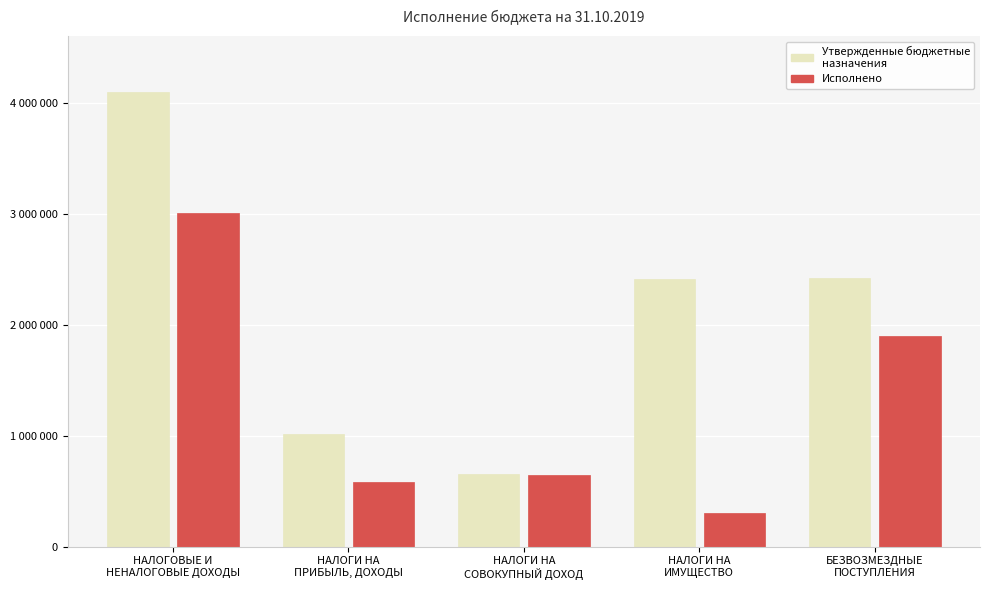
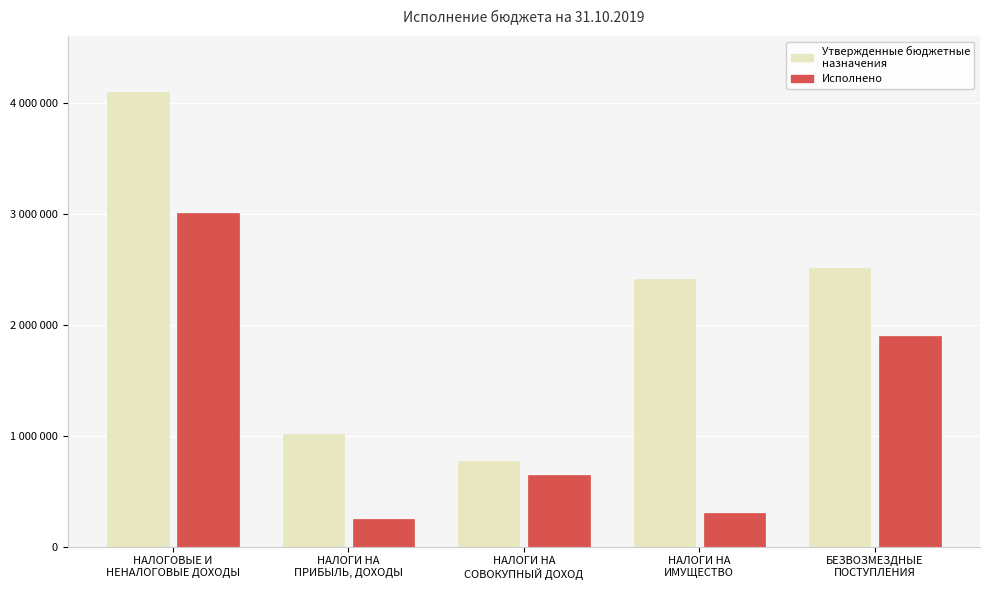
  {
    "Утвержденные бюджетные назначения": {
      "НАЛОГОВЫЕ И НЕНАЛОГОВЫЕ ДОХОДЫ": 4100000,
      "НАЛОГИ НА ПРИБЫЛЬ, ДОХОДЫ": 1010000,
-     "НАЛОГИ НА СОВОКУПНЫЙ ДОХОД": 650000,
+     "НАЛОГИ НА СОВОКУПНЫЙ ДОХОД": 770000,
      "НАЛОГИ НА ИМУЩЕСТВО": 2410000,
-     "БЕЗВОЗМЕЗДНЫЕ ПОСТУПЛЕНИЯ": 2420000
+     "БЕЗВОЗМЕЗДНЫЕ ПОСТУПЛЕНИЯ": 2510000
    },
    "Исполнено": {
      "НАЛОГОВЫЕ И НЕНАЛОГОВЫЕ ДОХОДЫ": 3010000,
-     "НАЛОГИ НА ПРИБЫЛЬ, ДОХОДЫ": 580000,
+     "НАЛОГИ НА ПРИБЫЛЬ, ДОХОДЫ": 250000,
      "НАЛОГИ НА СОВОКУПНЫЙ ДОХОД": 650000,
      "НАЛОГИ НА ИМУЩЕСТВО": 300000,
      "БЕЗВОЗМЕЗДНЫЕ ПОСТУПЛЕНИЯ": 1890000
    }
  }
